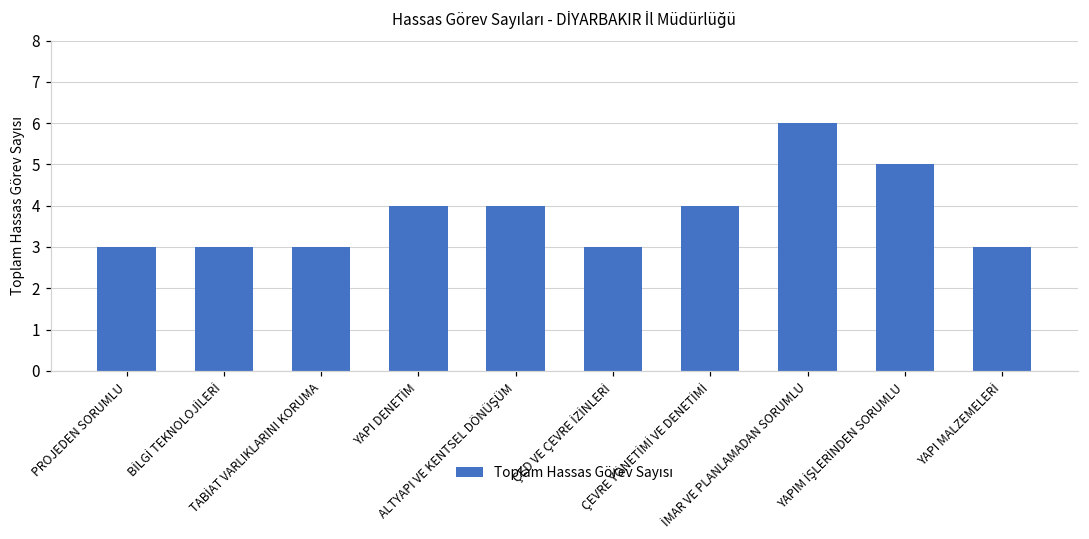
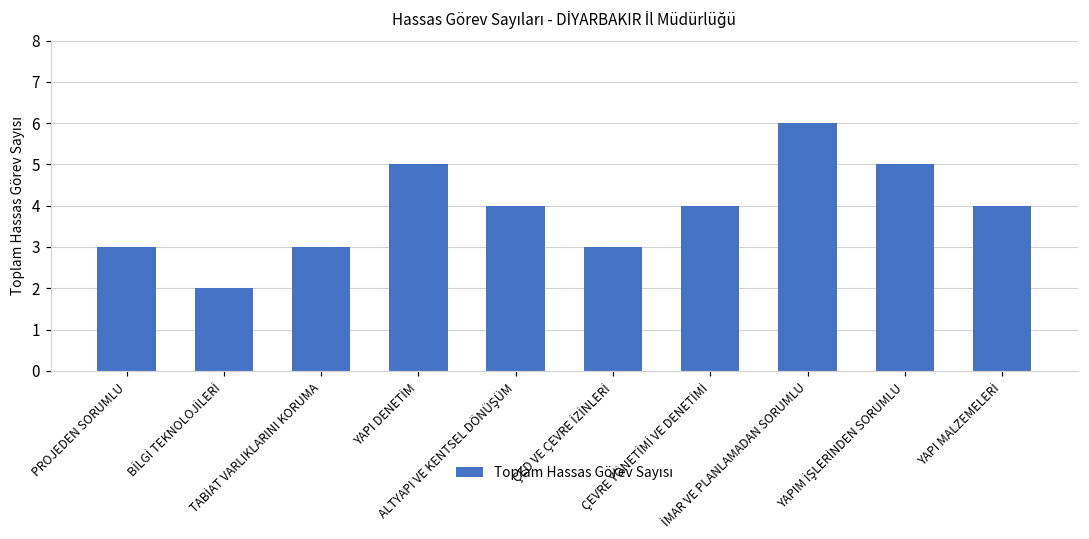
  {
    "PROJEDEN SORUMLU": 3,
-   "BİLGİ TEKNOLOJİLERİ": 3,
+   "BİLGİ TEKNOLOJİLERİ": 2,
    "TABİAT VARLIKLARINI KORUMA": 3,
-   "YAPI DENETİM": 4,
+   "YAPI DENETİM": 5,
    "ALTYAPI VE KENTSEL DÖNÜŞÜM": 4,
    "ÇED VE ÇEVRE İZİNLERİ": 3,
    "ÇEVRE YÖNETİMİ VE DENETİMİ": 4,
    "İMAR VE PLANLAMADAN SORUMLU": 6,
    "YAPIM İŞLERİNDEN SORUMLU": 5,
-   "YAPI MALZEMELERİ": 3
+   "YAPI MALZEMELERİ": 4
  }
